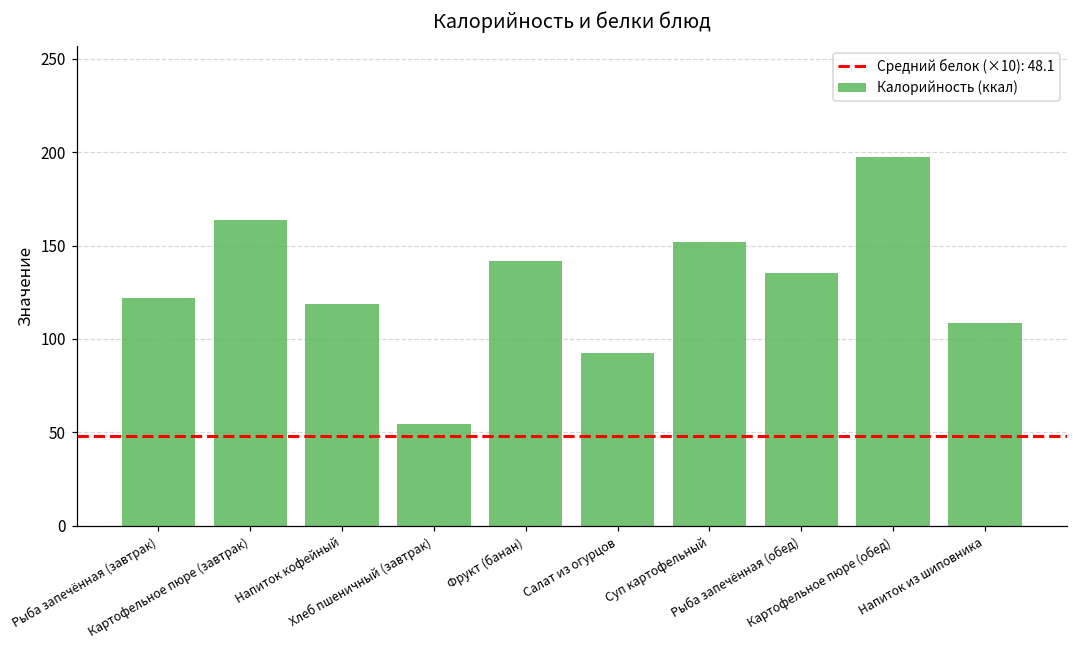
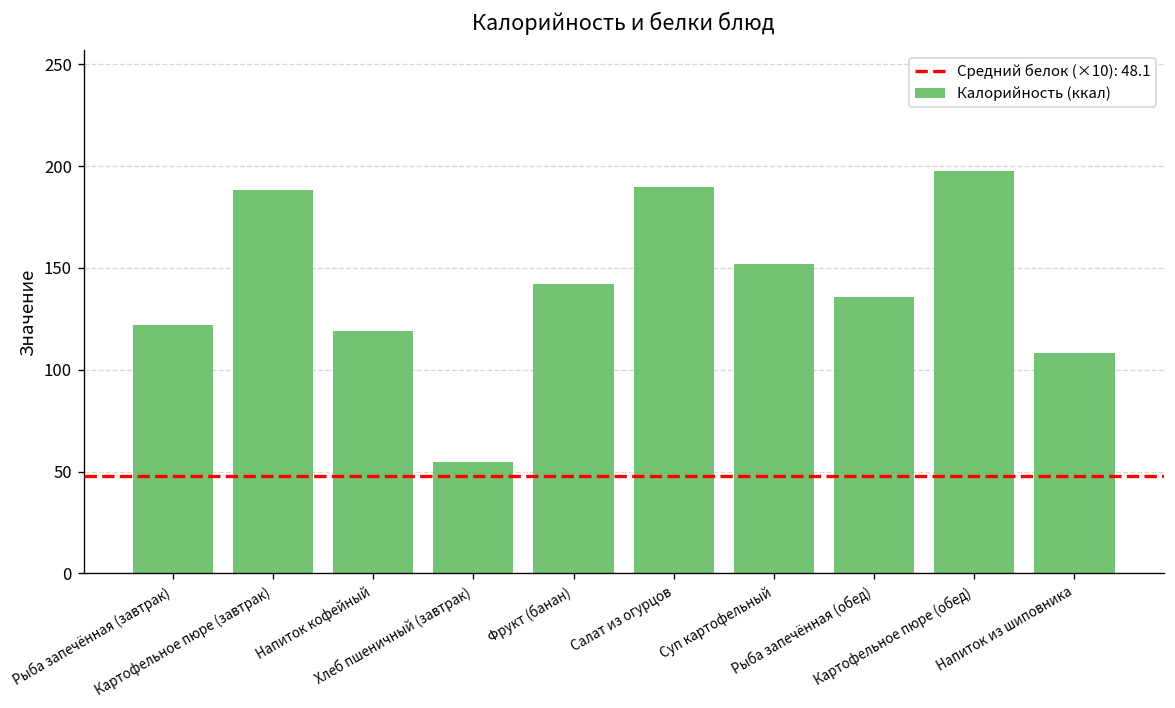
  {
    "Рыба запечённая (завтрак)": 122,
-   "Картофельное пюре (завтрак)": 164,
+   "Картофельное пюре (завтрак)": 188,
    "Напиток кофейный": 119,
    "Хлеб пшеничный (завтрак)": 55,
    "Фрукт (банан)": 142,
-   "Салат из огурцов": 93,
+   "Салат из огурцов": 190,
    "Суп картофельный": 152,
    "Рыба запечённая (обед)": 136,
    "Картофельное пюре (обед)": 198,
    "Напиток из шиповника": 108
  }
